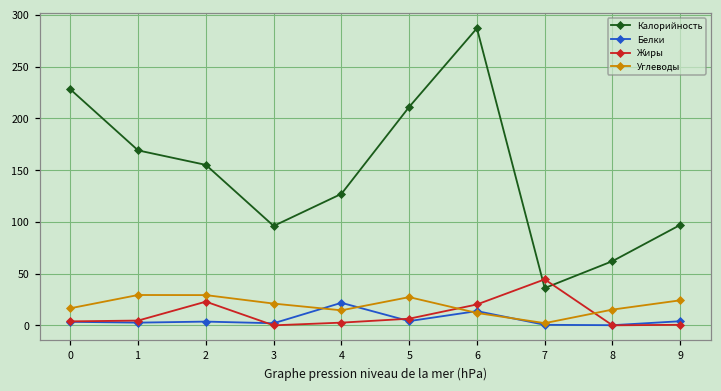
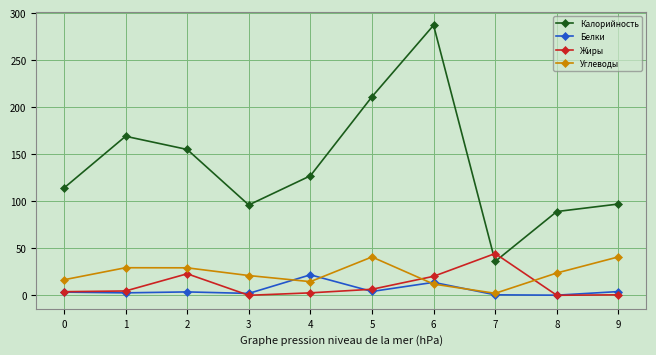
  {
    "Калорийность": {
-     "0": 230,
+     "0": 110,
      "1": 170,
      "2": 160,
      "3": 100,
      "4": 130,
      "5": 210,
      "6": 290,
      "7": 40,
-     "8": 60,
+     "8": 90,
      "9": 100
    },
    "Белки": {
      "2": 0,
      "4": 20,
      "9": 0
    },
    "Жиры": {
      "2": 20,
      "4": 0,
      "6": 20,
      "7": 40,
      "9": 0
    },
    "Углеводы": {
      "0": 20,
      "1": 30,
      "2": 30,
      "3": 20,
      "4": 10,
-     "5": 30,
-     "8": 15,
-     "9": 20
+     "5": 40,
+     "8": 24,
+     "9": 40
    }
  }
